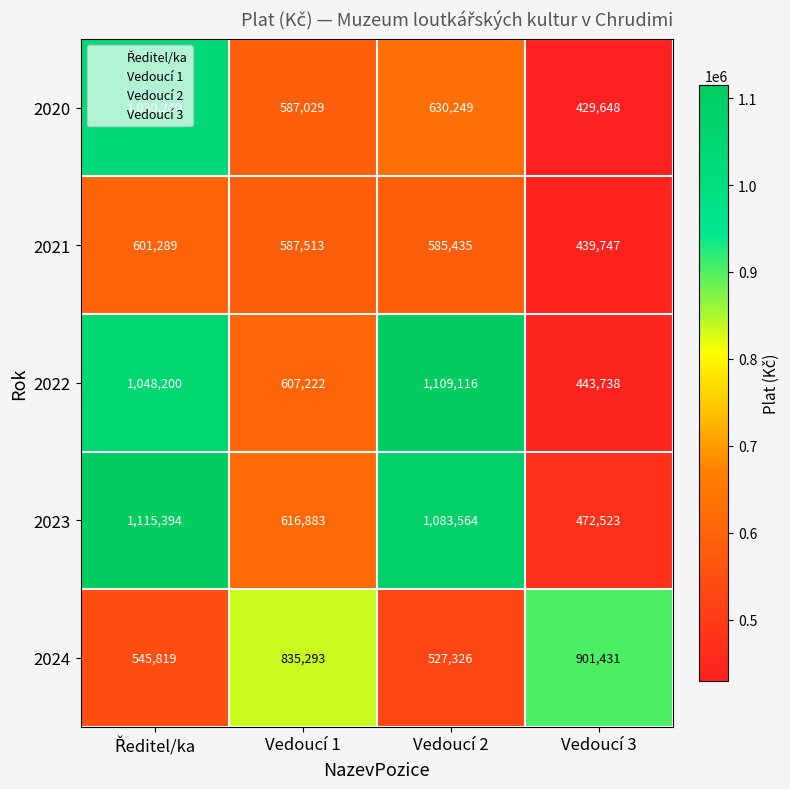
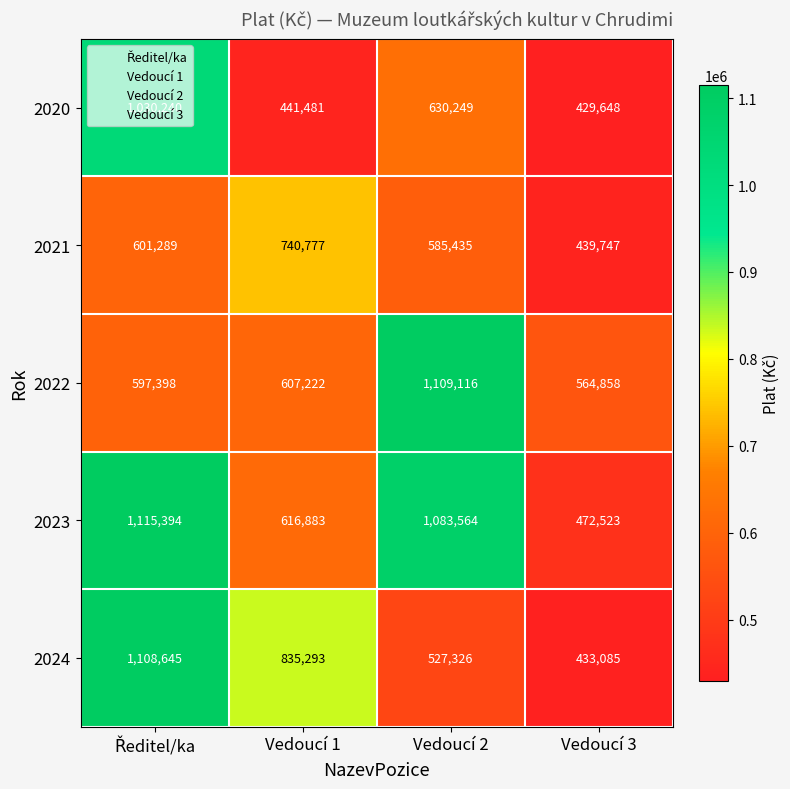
  {
    "2020": {
-     "Vedoucí 1": "587,029",
+     "Vedoucí 1": "441,481",
      "Vedoucí 2": "630,249",
      "Vedoucí 3": "429,648"
    },
    "2021": {
      "Ředitel/ka": "601,289",
-     "Vedoucí 1": "587,513",
+     "Vedoucí 1": "740,777",
      "Vedoucí 2": "585,435",
      "Vedoucí 3": "439,747"
    },
    "2022": {
-     "Ředitel/ka": "1,048,200",
+     "Ředitel/ka": "597,398",
      "Vedoucí 1": "607,222",
      "Vedoucí 2": "1,109,116",
-     "Vedoucí 3": "443,738"
+     "Vedoucí 3": "564,858"
    },
    "2023": {
      "Ředitel/ka": "1,115,394",
      "Vedoucí 1": "616,883",
      "Vedoucí 2": "1,083,564",
      "Vedoucí 3": "472,523"
    },
    "2024": {
-     "Ředitel/ka": "545,819",
+     "Ředitel/ka": "1,108,645",
      "Vedoucí 1": "835,293",
      "Vedoucí 2": "527,326",
-     "Vedoucí 3": "901,431"
+     "Vedoucí 3": "433,085"
    }
  }
